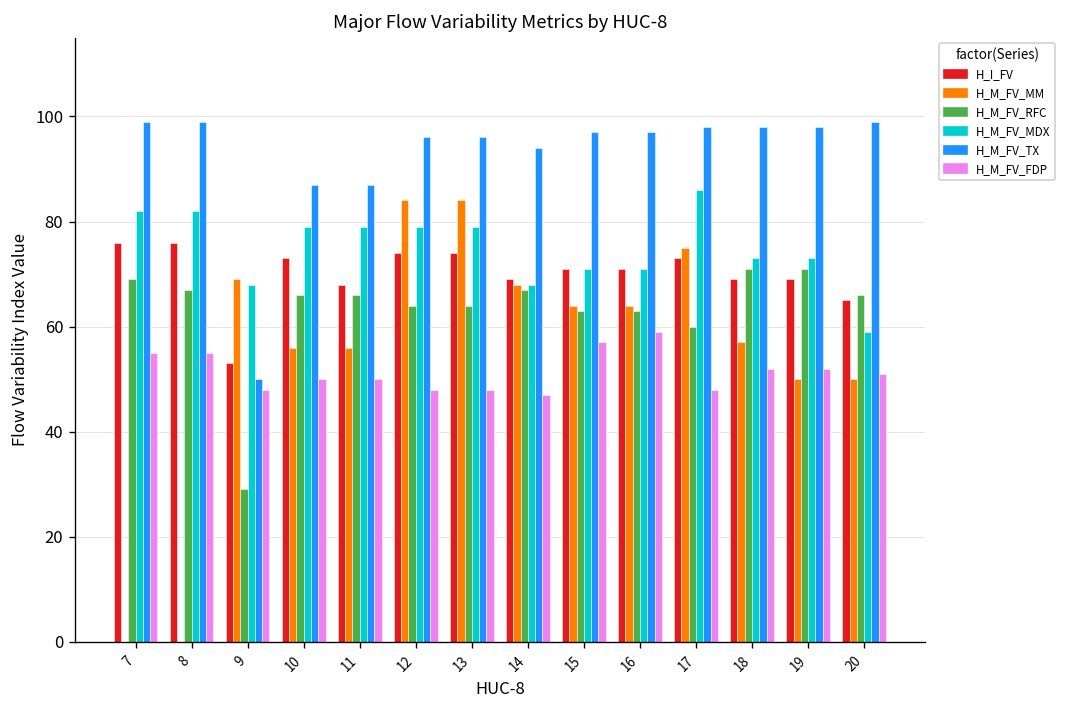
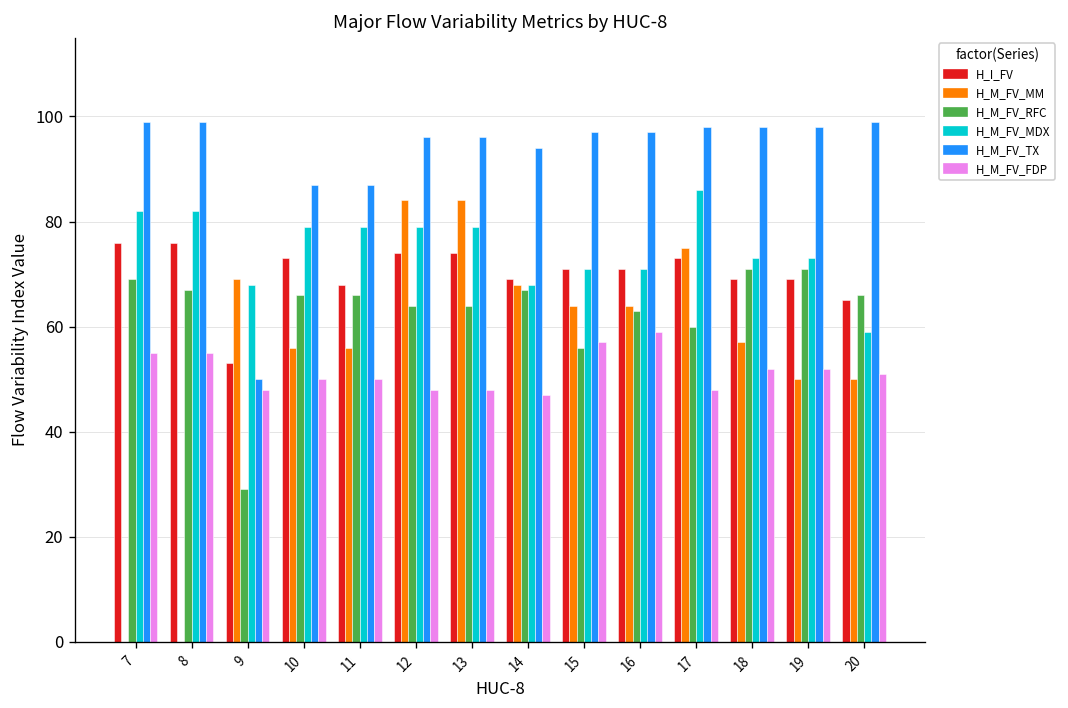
  {
    "H_I_FV": {
      "7": 76,
      "8": 76,
      "9": 53,
      "10": 73,
      "11": 68,
      "12": 74,
      "13": 74,
      "14": 69,
      "15": 71,
      "16": 71,
      "17": 73,
      "18": 69,
      "19": 69,
      "20": 65
    },
    "H_M_FV_MM": {
      "7": 0,
      "8": 0,
      "9": 69,
      "10": 56,
      "11": 56,
      "12": 84,
      "13": 84,
      "14": 68,
      "15": 64,
      "16": 64,
      "17": 75,
      "18": 57,
      "19": 50,
      "20": 50
    },
    "H_M_FV_RFC": {
      "7": 69,
      "8": 67,
      "9": 29,
      "10": 66,
      "11": 66,
      "12": 64,
      "13": 64,
      "14": 67,
-     "15": 63,
+     "15": 56,
      "16": 63,
      "17": 60,
      "18": 71,
      "19": 71,
      "20": 66
    },
    "H_M_FV_MDX": {
      "7": 82,
      "8": 82,
      "9": 68,
      "10": 79,
      "11": 79,
      "12": 79,
      "13": 79,
      "14": 68,
      "15": 71,
      "16": 71,
      "17": 86,
      "18": 73,
      "19": 73,
      "20": 59
    },
    "H_M_FV_TX": {
      "7": 99,
      "8": 99,
      "9": 50,
      "10": 87,
      "11": 87,
      "12": 96,
      "13": 96,
      "14": 94,
      "15": 97,
      "16": 97,
      "17": 98,
      "18": 98,
      "19": 98,
      "20": 99
    },
    "H_M_FV_FDP": {
      "7": 55,
      "8": 55,
      "9": 48,
      "10": 50,
      "11": 50,
      "12": 48,
      "13": 48,
      "14": 47,
      "15": 57,
      "16": 59,
      "17": 48,
      "18": 52,
      "19": 52,
      "20": 51
    }
  }
